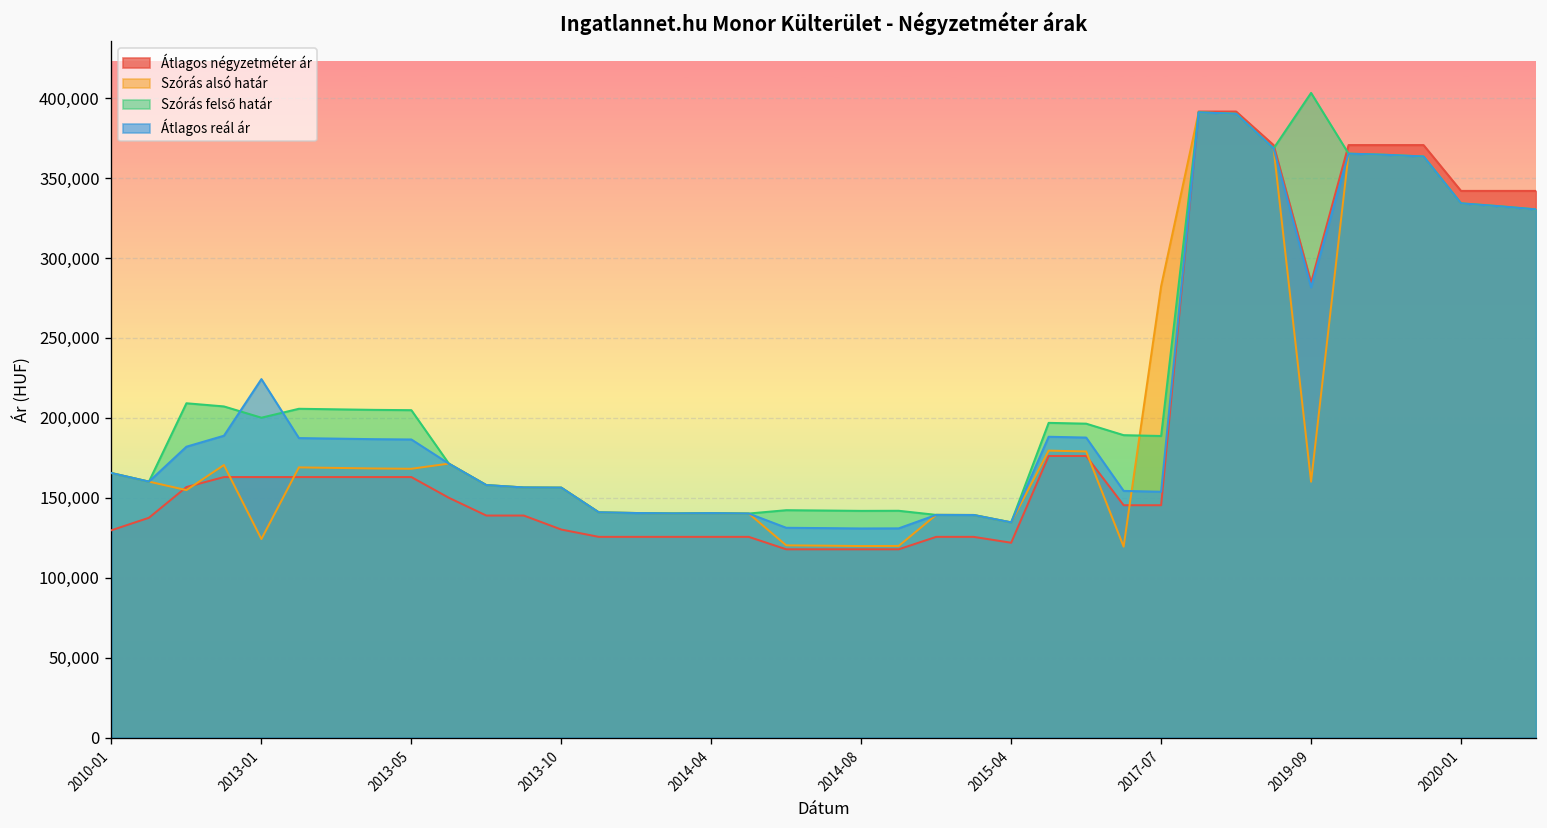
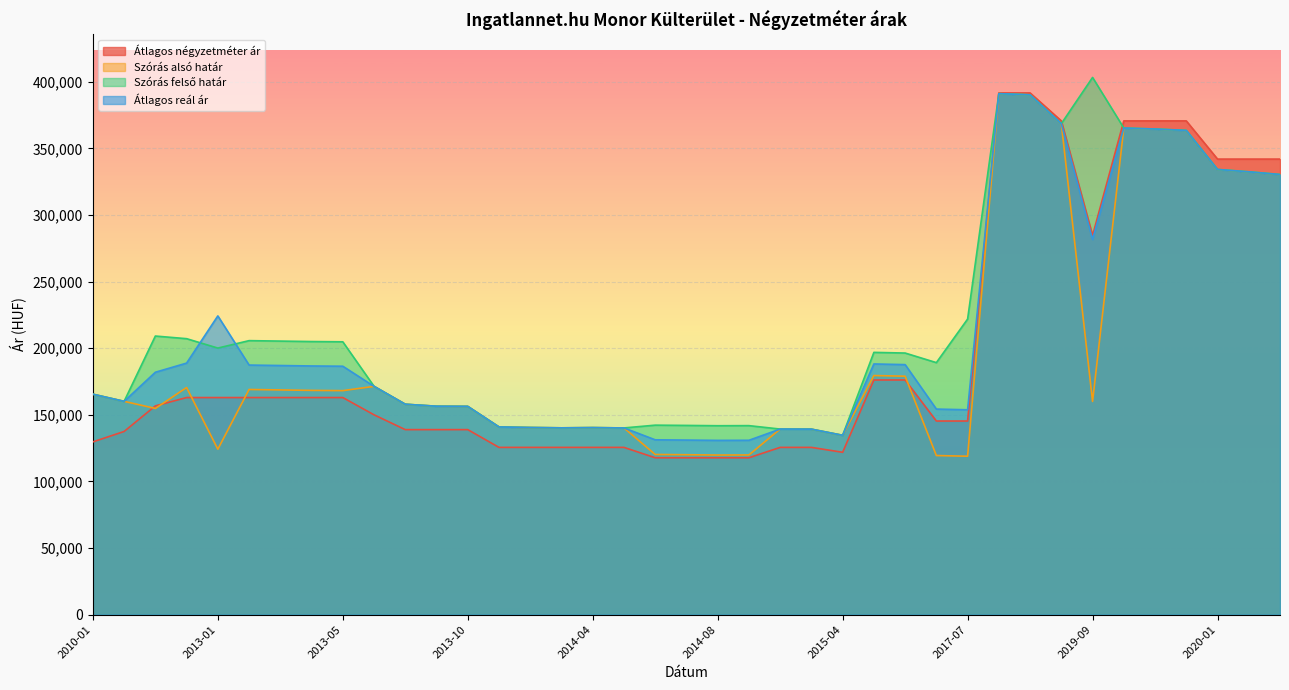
  {
    "Átlagos négyzetméter ár": {
      "2010-01": "130,000",
      "2013-01": "163,000",
      "2013-05": "163,000",
-     "2013-10": "130,000",
+     "2013-10": "139,000",
      "2014-04": "126,000",
      "2014-08": "118,000",
      "2015-04": "122,000",
      "2017-07": "145,000",
      "2019-09": "285,000",
      "2020-01": "342,000"
    },
    "Szórás alsó határ": {
      "2013-01": "124,000",
      "2013-05": "168,000",
      "2014-08": "120,000",
-     "2017-07": "282,000",
+     "2017-07": "119,000",
      "2019-09": "160,000"
    },
    "Szórás felső határ": {
      "2013-01": "200,000",
      "2013-05": "205,000",
      "2014-08": "142,000",
-     "2017-07": "189,000",
+     "2017-07": "222,000",
      "2019-09": "403,000"
    },
    "Átlagos reál ár": {
      "2013-01": "224,000",
      "2013-05": "186,000",
      "2014-08": "131,000",
      "2017-07": "154,000",
      "2019-09": "282,000"
    }
  }
